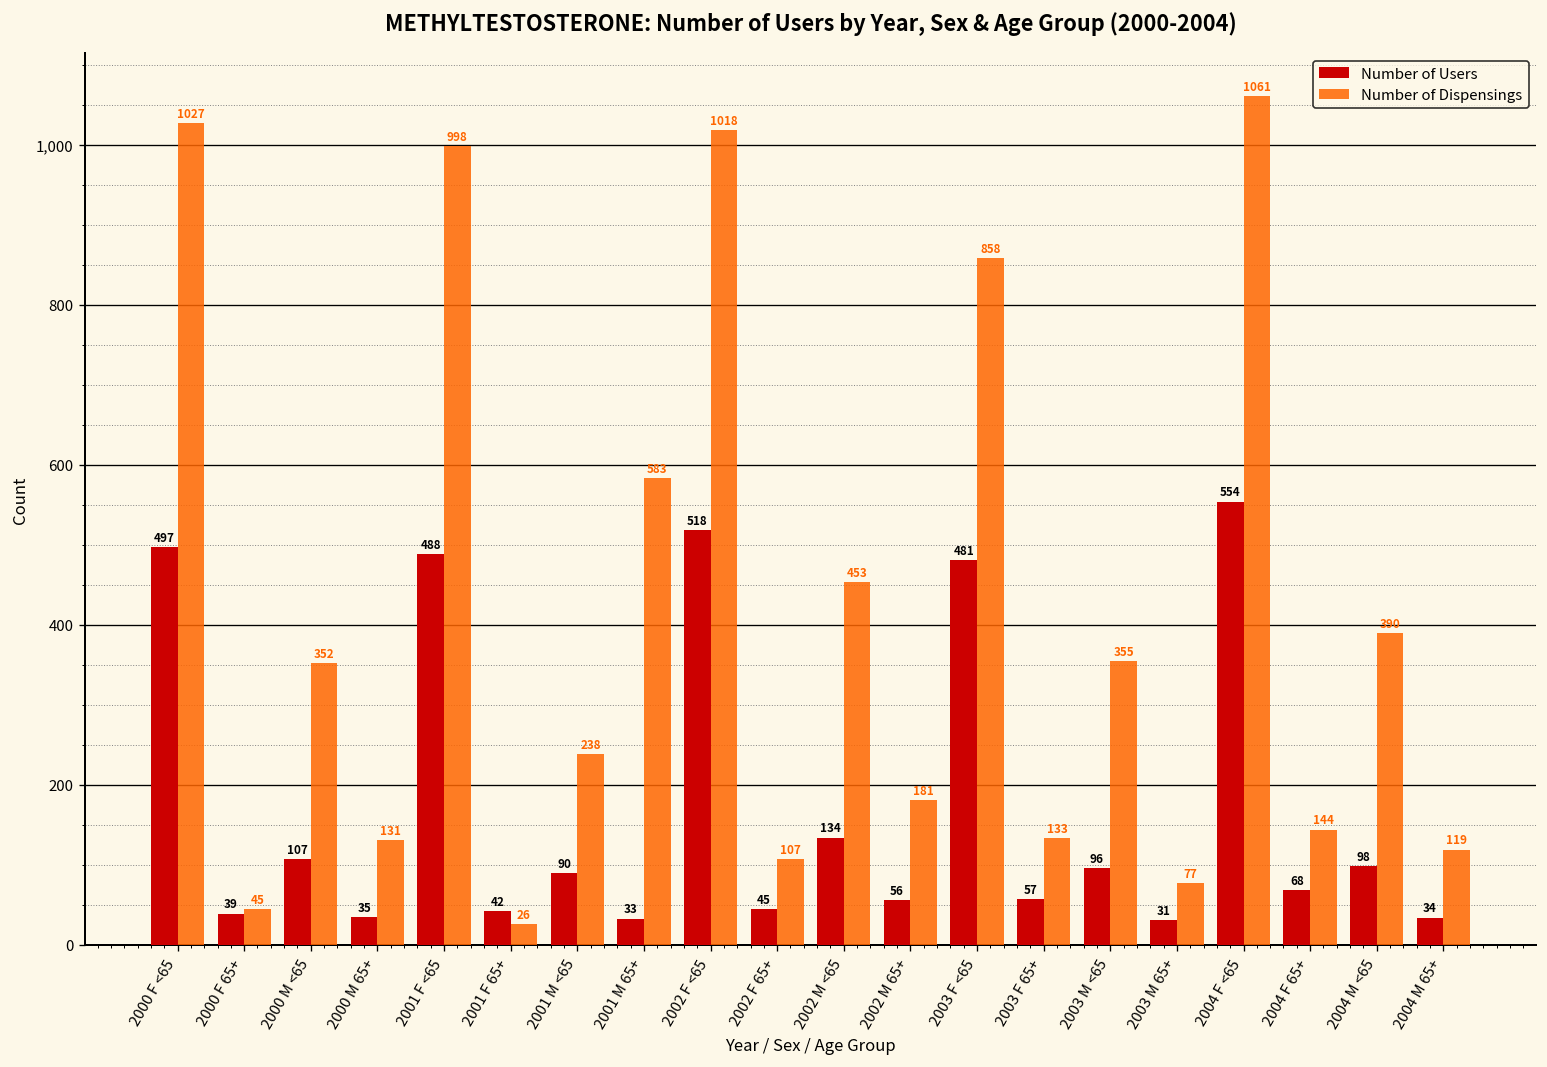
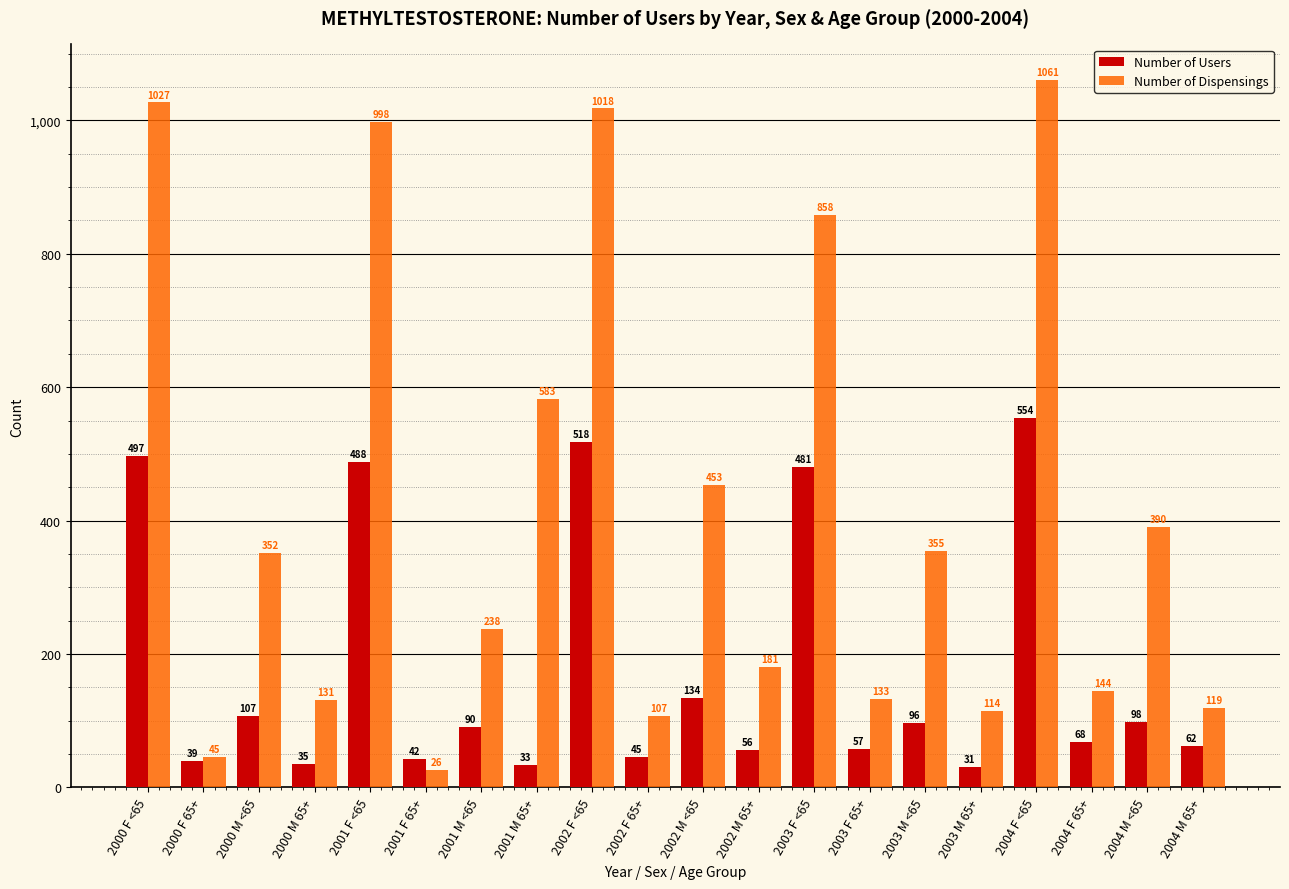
  {
    "Number of Users": {
      "2000 F <65": 497,
      "2000 F 65+": 39,
      "2000 M <65": 107,
      "2000 M 65+": 35,
      "2001 F <65": 488,
      "2001 F 65+": 42,
      "2001 M <65": 90,
      "2001 M 65+": 33,
      "2002 F <65": 518,
      "2002 F 65+": 45,
      "2002 M <65": 134,
      "2002 M 65+": 56,
      "2003 F <65": 481,
      "2003 F 65+": 57,
      "2003 M <65": 96,
      "2003 M 65+": 31,
      "2004 F <65": 554,
      "2004 F 65+": 68,
      "2004 M <65": 98,
-     "2004 M 65+": 34
+     "2004 M 65+": 62
    },
    "Number of Dispensings": {
      "2000 F <65": 1027,
      "2000 F 65+": 45,
      "2000 M <65": 352,
      "2000 M 65+": 131,
      "2001 F <65": 998,
      "2001 F 65+": 26,
      "2001 M <65": 238,
      "2001 M 65+": 583,
      "2002 F <65": 1018,
      "2002 F 65+": 107,
      "2002 M <65": 453,
      "2002 M 65+": 181,
      "2003 F <65": 858,
      "2003 F 65+": 133,
      "2003 M <65": 355,
-     "2003 M 65+": 77,
+     "2003 M 65+": 114,
      "2004 F <65": 1061,
      "2004 F 65+": 144,
      "2004 M <65": 390,
      "2004 M 65+": 119
    }
  }
